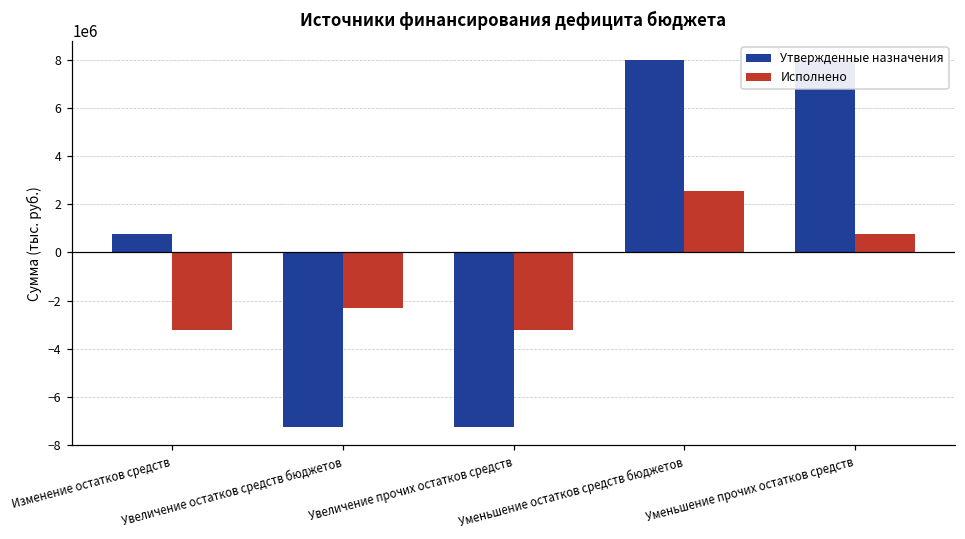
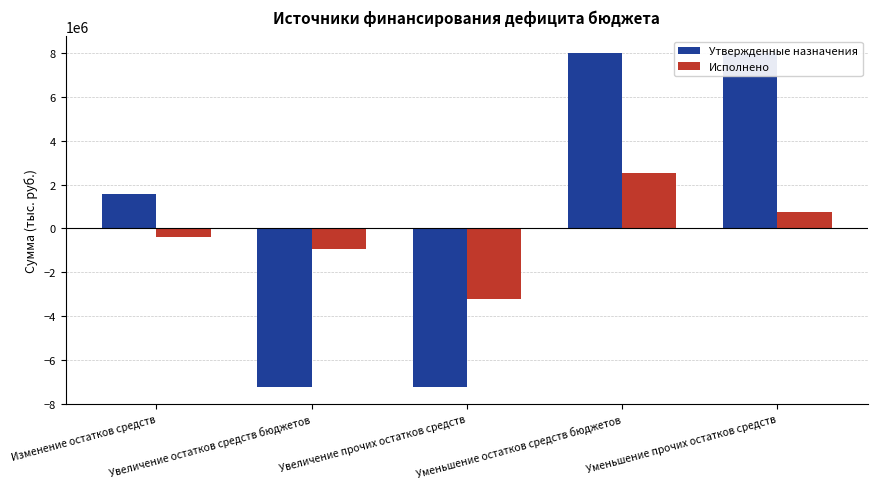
  {
    "Утвержденные назначения": {
-     "Изменение остатков средств": 800000,
+     "Изменение остатков средств": 1600000,
      "Увеличение остатков средств бюджетов": -7200000,
      "Увеличение прочих остатков средств": -7200000,
      "Уменьшение остатков средств бюджетов": 8000000
    },
    "Исполнено": {
-     "Изменение остатков средств": -3200000,
-     "Увеличение остатков средств бюджетов": -2300000,
+     "Изменение остатков средств": -400000,
+     "Увеличение остатков средств бюджетов": -1000000,
      "Увеличение прочих остатков средств": -3200000,
      "Уменьшение остатков средств бюджетов": 2500000,
      "Уменьшение прочих остатков средств": 800000
    }
  }
